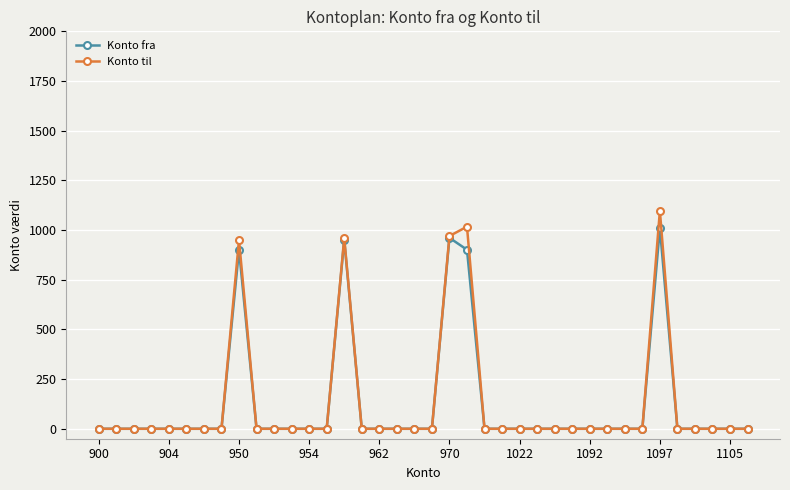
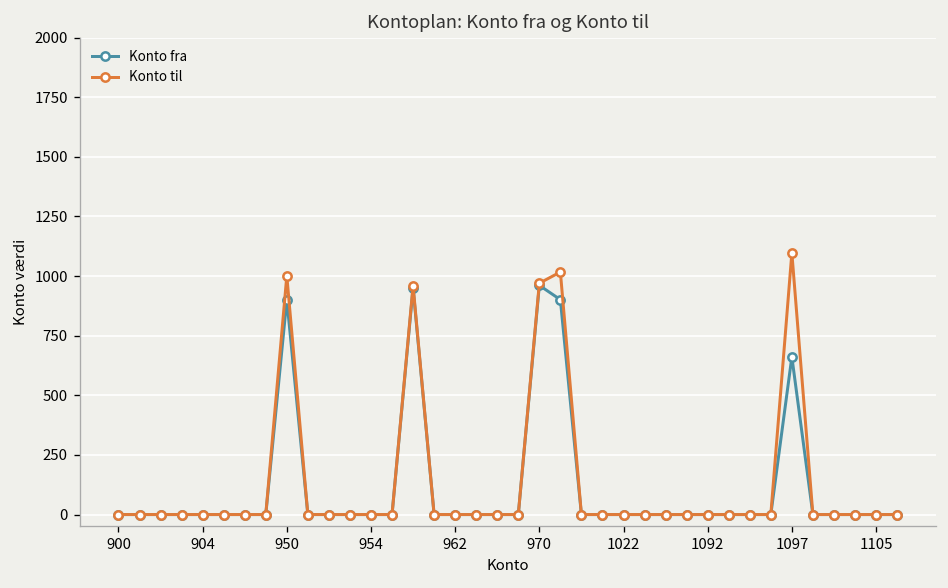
  {
    "Konto fra": {
      "950": 900,
-     "1097": 1010
+     "1097": 660
    },
    "Konto til": {
-     "950": 950,
+     "950": 1000,
      "1097": 1100
    }
  }
